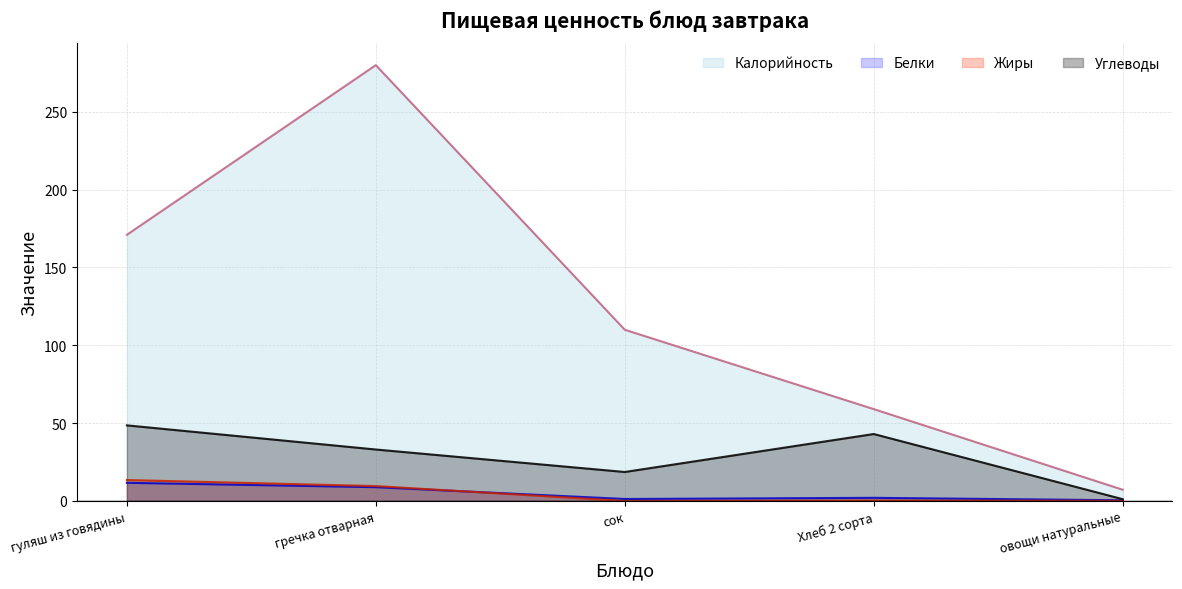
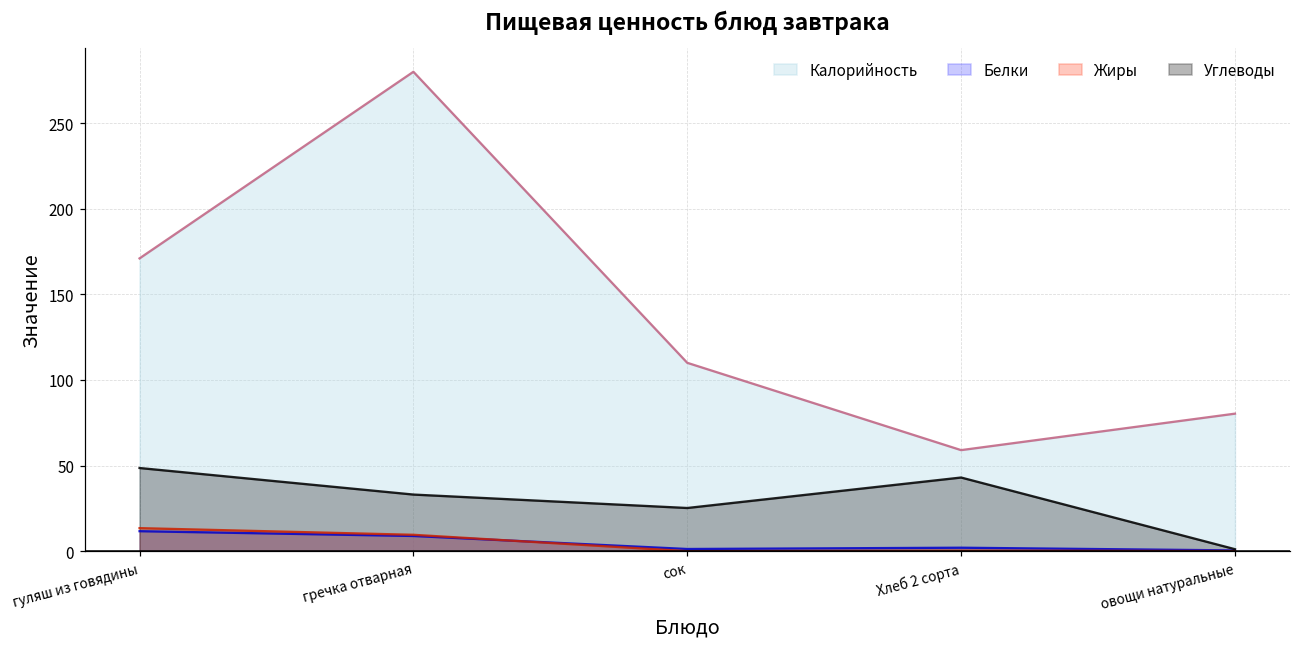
  {
    "Калорийность": {
      "гуляш из говядины": 171,
      "гречка отварная": 280,
      "сок": 110,
      "Хлеб 2 сорта": 59,
-     "овощи натуральные": 7
+     "овощи натуральные": 80
    },
    "Белки": {
      "гуляш из говядины": 12,
      "Хлеб 2 сорта": 2
    },
    "Жиры": {
      "гуляш из говядины": 13,
      "Хлеб 2 сорта": 0
    },
    "Углеводы": {
      "гуляш из говядины": 49,
      "гречка отварная": 33,
-     "сок": 19,
+     "сок": 25,
      "Хлеб 2 сорта": 43
    }
  }
